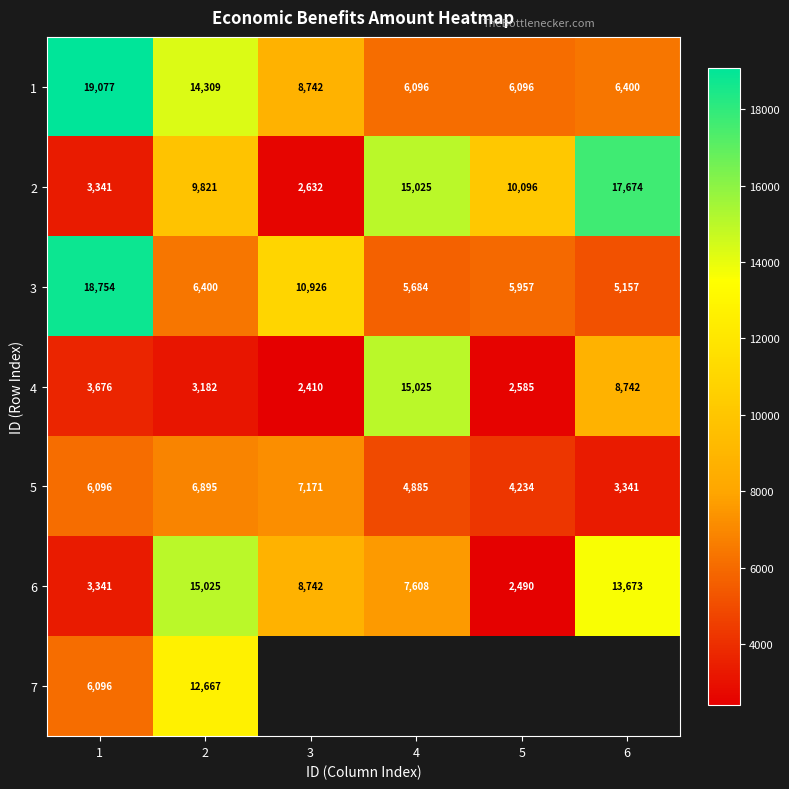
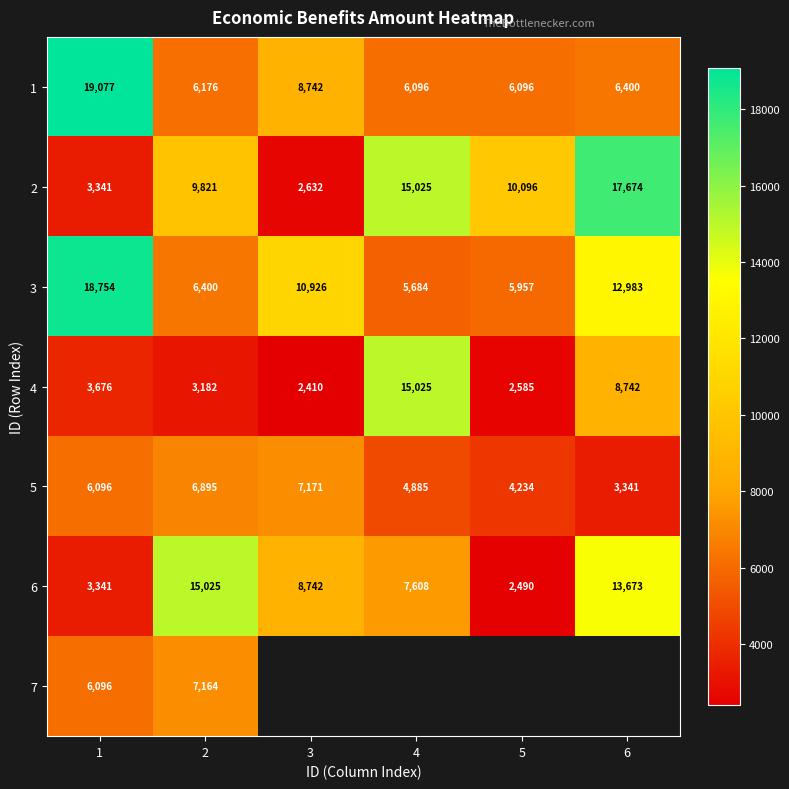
  {
    "1": {
      "1": "19,077",
-     "2": "14,309",
+     "2": "6,176",
      "3": "8,742",
      "4": "6,096",
      "5": "6,096",
      "6": "6,400"
    },
    "2": {
      "1": "3,341",
      "2": "9,821",
      "3": "2,632",
      "4": "15,025",
      "5": "10,096",
      "6": "17,674"
    },
    "3": {
      "1": "18,754",
      "2": "6,400",
      "3": "10,926",
      "4": "5,684",
      "5": "5,957",
-     "6": "5,157"
+     "6": "12,983"
    },
    "4": {
      "1": "3,676",
      "2": "3,182",
      "3": "2,410",
      "4": "15,025",
      "5": "2,585",
      "6": "8,742"
    },
    "5": {
      "1": "6,096",
      "2": "6,895",
      "3": "7,171",
      "4": "4,885",
      "5": "4,234",
      "6": "3,341"
    },
    "6": {
      "1": "3,341",
      "2": "15,025",
      "3": "8,742",
      "4": "7,608",
      "5": "2,490",
      "6": "13,673"
    },
    "7": {
      "1": "6,096",
-     "2": "12,667"
+     "2": "7,164"
    }
  }
